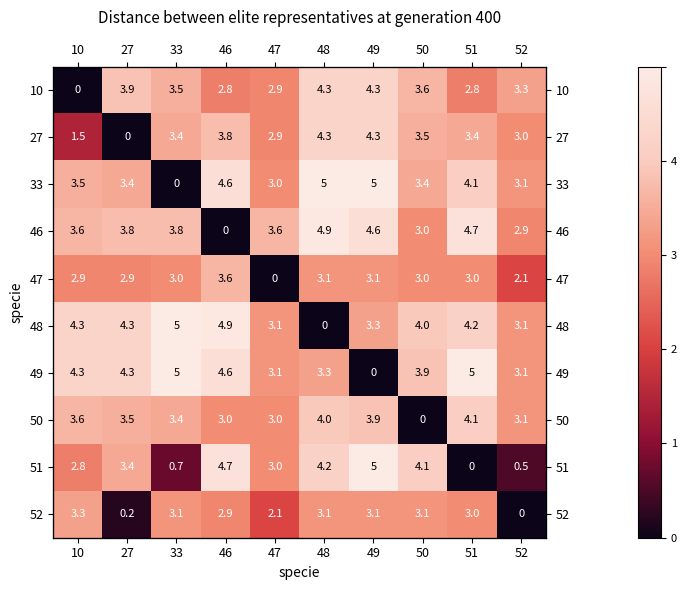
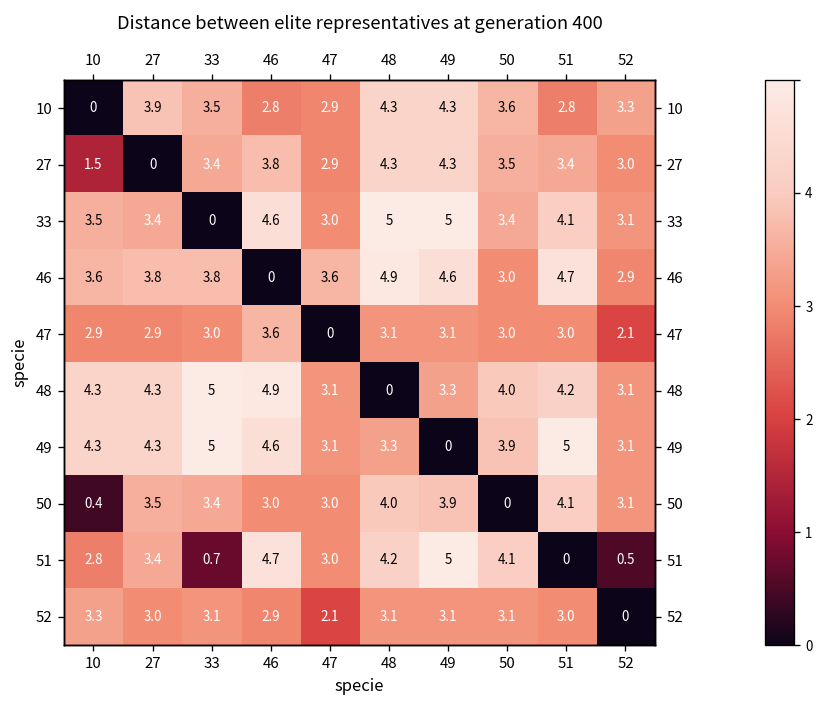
  {
    "10": {
      "10": 0,
      "27": 3.9,
      "33": 3.5,
      "46": 2.8,
      "47": 2.9,
      "48": 4.3,
      "49": 4.3,
      "50": 3.6,
      "51": 2.8,
      "52": 3.3
    },
    "27": {
      "10": 1.5,
      "27": 0,
      "33": 3.4,
      "46": 3.8,
      "47": 2.9,
      "48": 4.3,
      "49": 4.3,
      "50": 3.5,
      "51": 3.4,
      "52": 3.0
    },
    "33": {
      "10": 3.5,
      "27": 3.4,
      "33": 0,
      "46": 4.6,
      "47": 3.0,
      "48": 5,
      "49": 5,
      "50": 3.4,
      "51": 4.1,
      "52": 3.1
    },
    "46": {
      "10": 3.6,
      "27": 3.8,
      "33": 3.8,
      "46": 0,
      "47": 3.6,
      "48": 4.9,
      "49": 4.6,
      "50": 3.0,
      "51": 4.7,
      "52": 2.9
    },
    "47": {
      "10": 2.9,
      "27": 2.9,
      "33": 3.0,
      "46": 3.6,
      "47": 0,
      "48": 3.1,
      "49": 3.1,
      "50": 3.0,
      "51": 3.0,
      "52": 2.1
    },
    "48": {
      "10": 4.3,
      "27": 4.3,
      "33": 5,
      "46": 4.9,
      "47": 3.1,
      "48": 0,
      "49": 3.3,
      "50": 4.0,
      "51": 4.2,
      "52": 3.1
    },
    "49": {
      "10": 4.3,
      "27": 4.3,
      "33": 5,
      "46": 4.6,
      "47": 3.1,
      "48": 3.3,
      "49": 0,
      "50": 3.9,
      "51": 5,
      "52": 3.1
    },
    "50": {
-     "10": 3.6,
+     "10": 0.4,
      "27": 3.5,
      "33": 3.4,
      "46": 3.0,
      "47": 3.0,
      "48": 4.0,
      "49": 3.9,
      "50": 0,
      "51": 4.1,
      "52": 3.1
    },
    "51": {
      "10": 2.8,
      "27": 3.4,
      "33": 0.7,
      "46": 4.7,
      "47": 3.0,
      "48": 4.2,
      "49": 5,
      "50": 4.1,
      "51": 0,
      "52": 0.5
    },
    "52": {
      "10": 3.3,
-     "27": 0.2,
+     "27": 3.0,
      "33": 3.1,
      "46": 2.9,
      "47": 2.1,
      "48": 3.1,
      "49": 3.1,
      "50": 3.1,
      "51": 3.0,
      "52": 0
    }
  }
